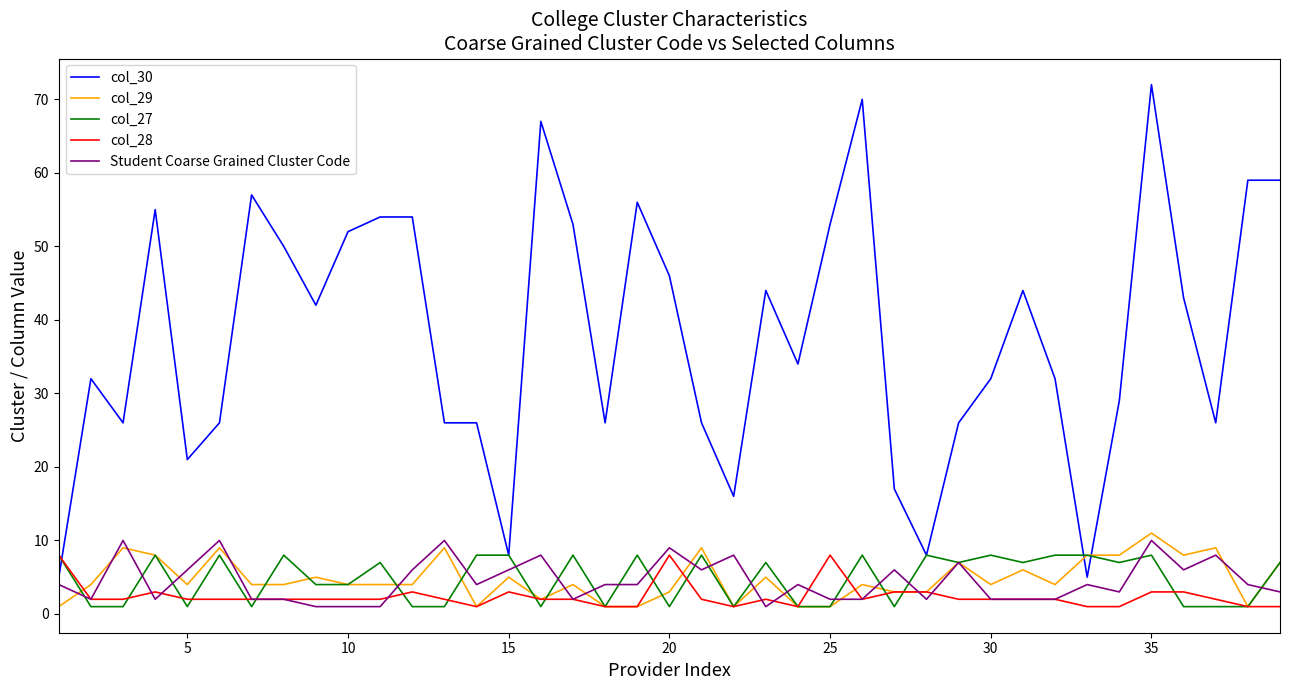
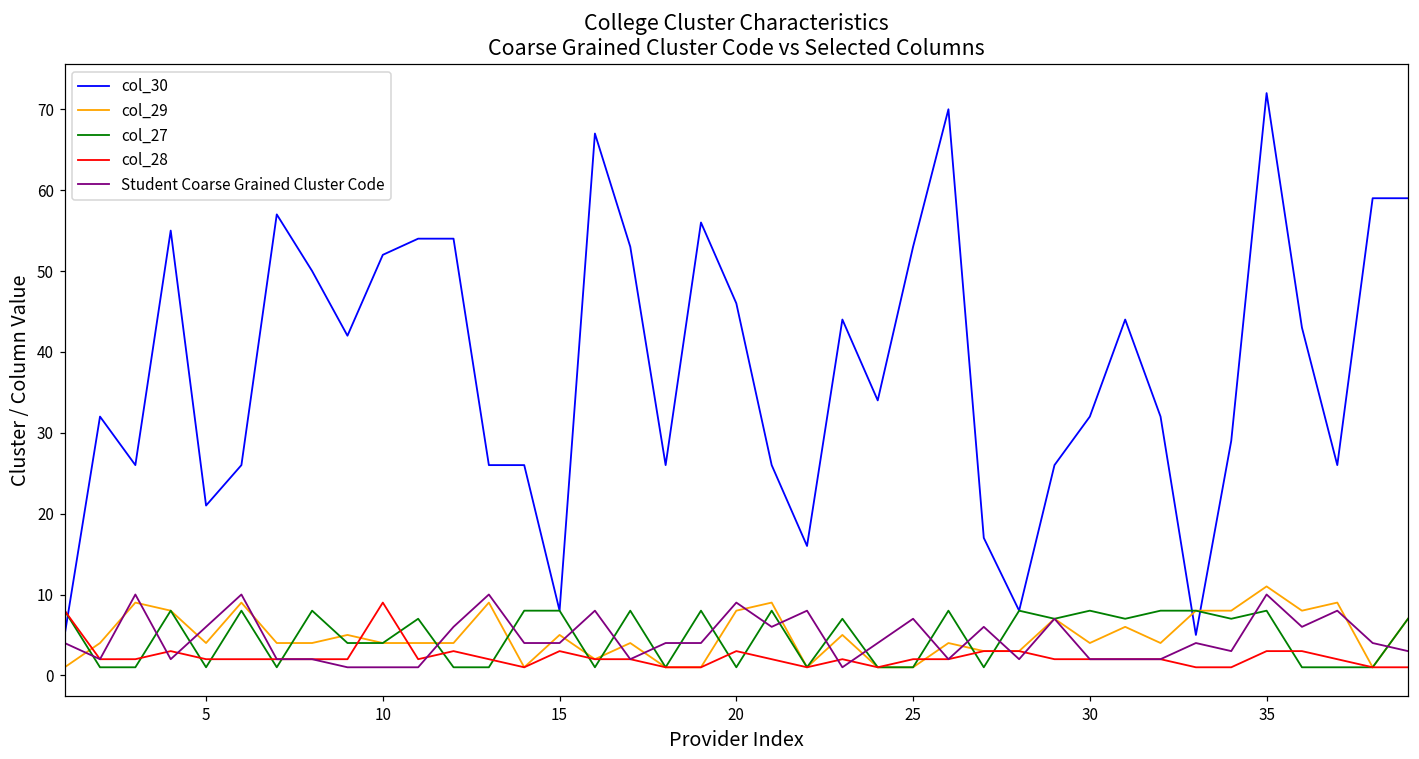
  {
    "col_30": {
      "5": 21,
      "10": 52,
      "20": 46,
      "25": 53,
      "30": 32,
      "35": 72
    },
    "col_29": {
      "5": 4,
      "15": 5,
-     "20": 3,
+     "20": 8,
      "30": 4,
      "35": 11
    },
    "col_27": {
      "5": 1,
      "20": 1,
      "30": 8,
      "35": 8
    },
    "col_28": {
      "5": 2,
-     "10": 2,
+     "10": 9,
      "15": 3,
-     "20": 8,
-     "25": 8,
+     "20": 3,
+     "25": 2,
      "35": 3
    },
    "Student Coarse Grained Cluster Code": {
      "5": 6,
      "10": 1,
-     "15": 6,
+     "15": 4,
      "20": 9,
-     "25": 2,
+     "25": 7,
      "35": 10
    }
  }
